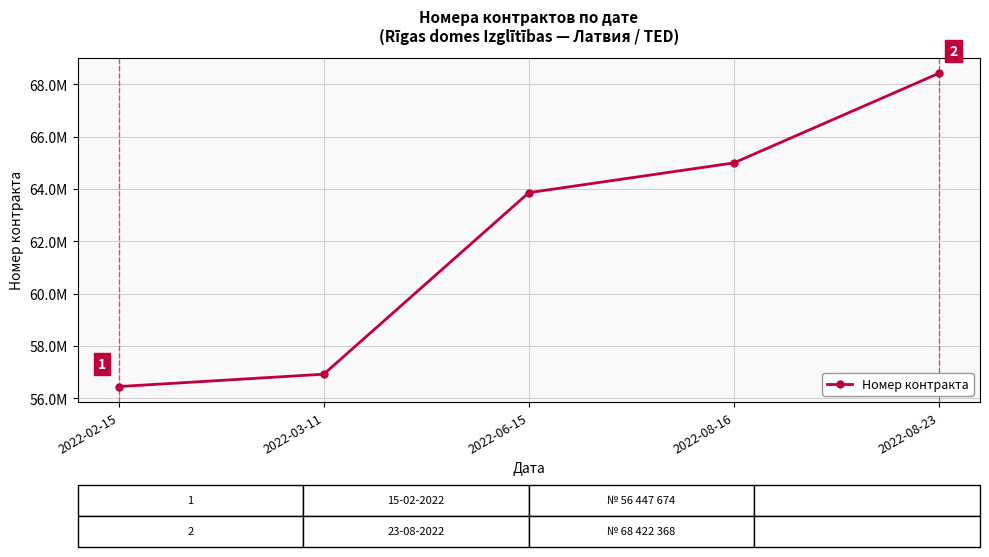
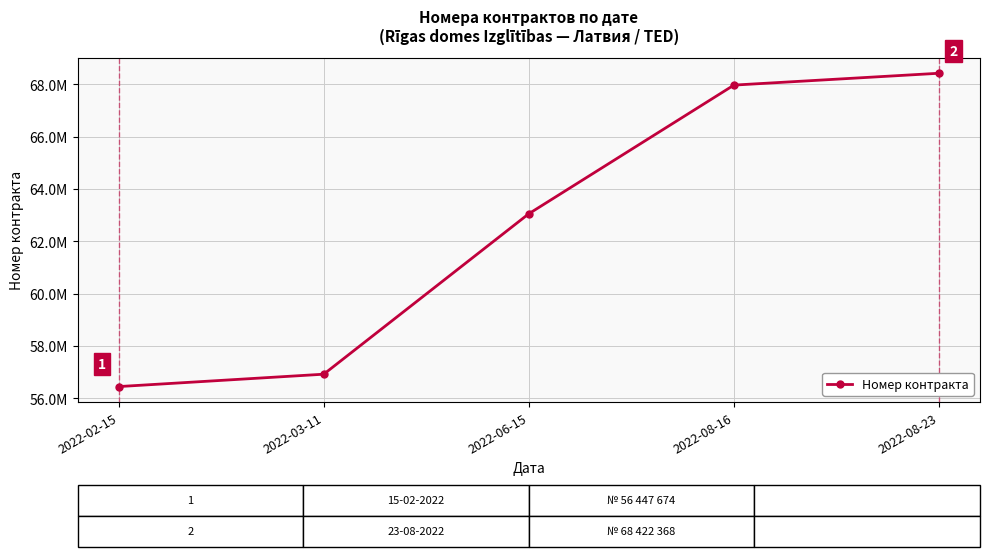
  {
    "2022-03-11": 56900000,
-   "2022-06-15": 63900000,
-   "2022-08-16": 65000000
+   "2022-06-15": 63100000,
+   "2022-08-16": 68000000
  }
